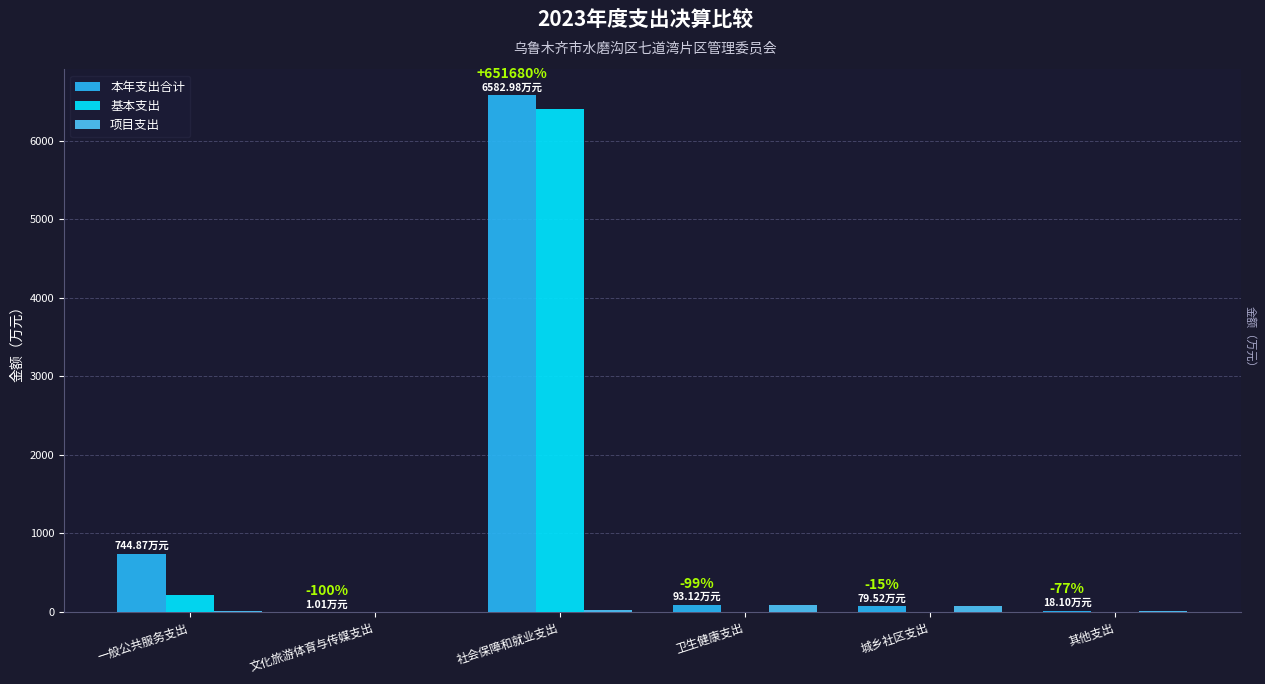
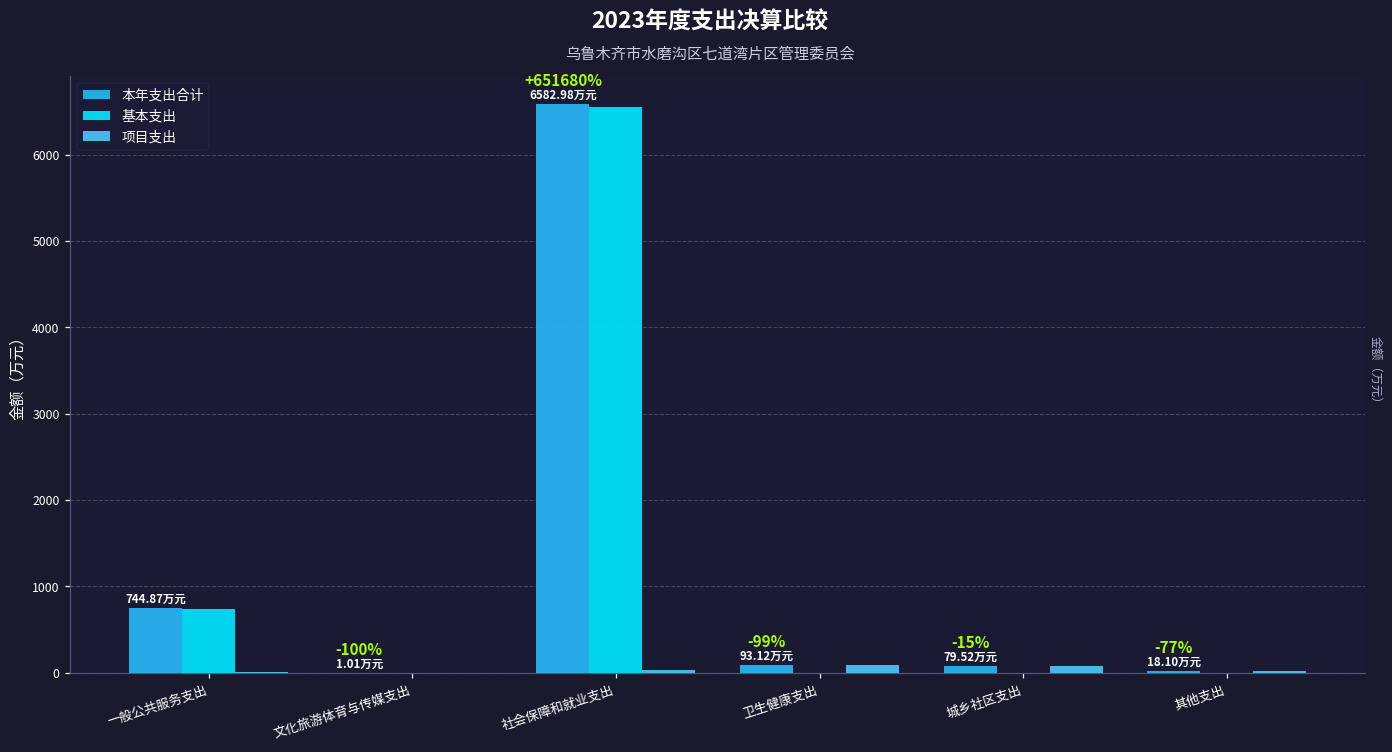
  {
    "基本支出": {
-     "一般公共服务支出": 200,
+     "一般公共服务支出": 700,
      "文化旅游体育与传媒支出": 0,
-     "社会保障和就业支出": 6400,
+     "社会保障和就业支出": 6600,
      "卫生健康支出": 0,
      "城乡社区支出": 0,
      "其他支出": 0
    }
  }
